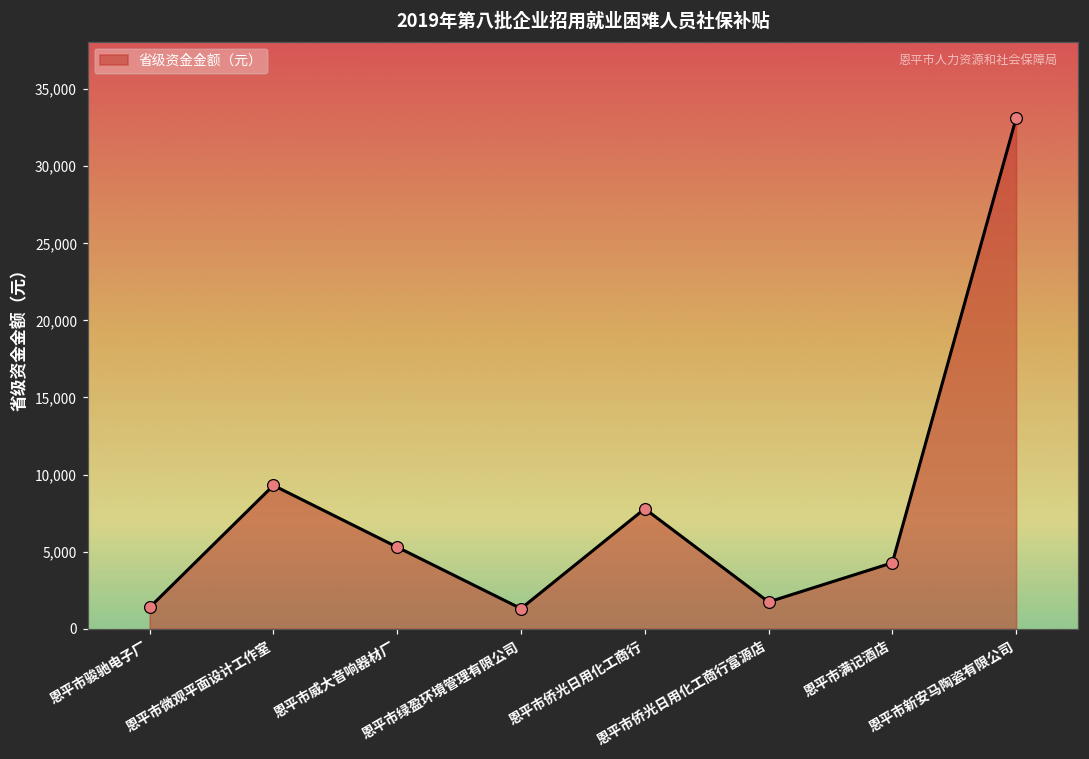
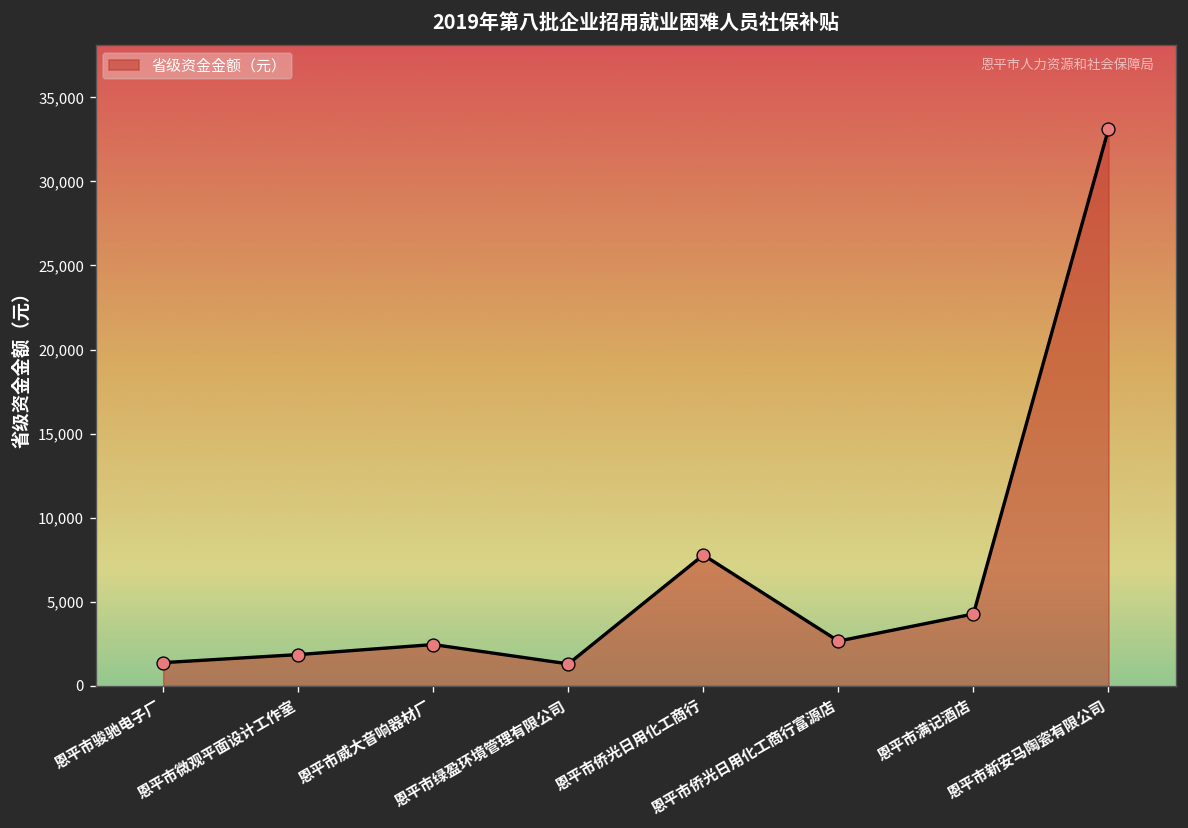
  {
    "恩平市骏驰电子厂": "1,400",
-   "恩平市微观平面设计工作室": "9,300",
-   "恩平市威大音响器材厂": "5,300",
+   "恩平市微观平面设计工作室": "1,900",
+   "恩平市威大音响器材厂": "2,500",
    "恩平市绿盈环境管理有限公司": "1,300",
    "恩平市侨光日用化工商行": "7,800",
-   "恩平市侨光日用化工商行富源店": "1,700",
+   "恩平市侨光日用化工商行富源店": "2,700",
    "恩平市满记酒店": "4,300",
    "恩平市新安马陶瓷有限公司": "33,100"
  }
